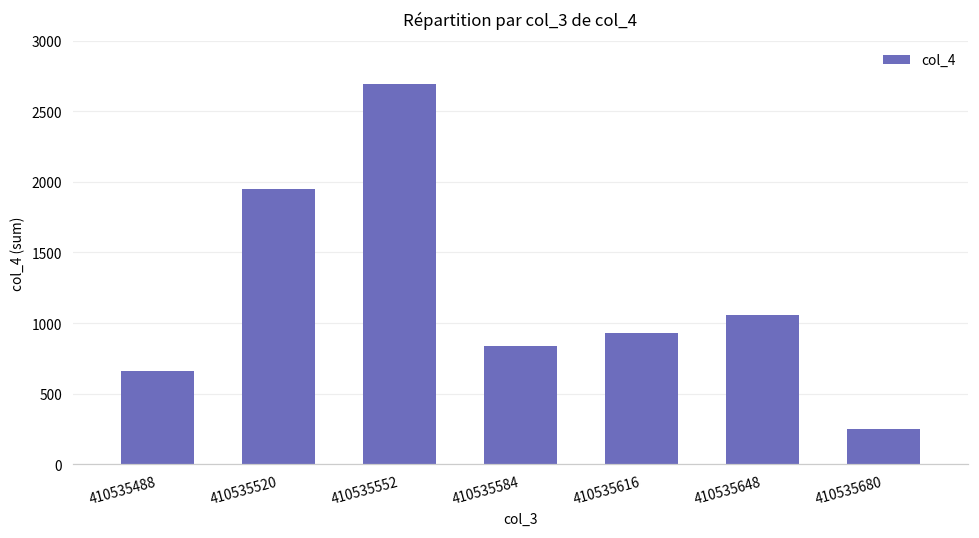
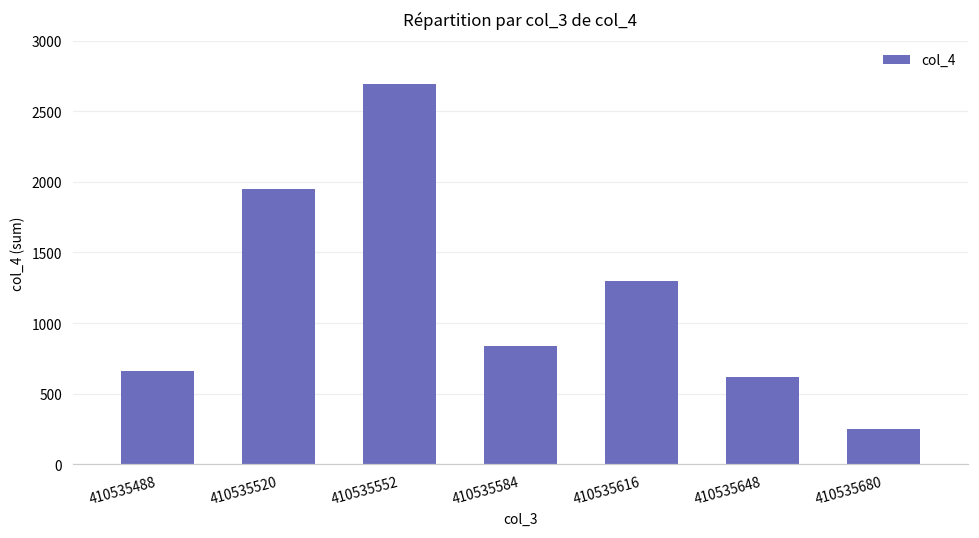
  {
    "410535488": 660,
    "410535520": 1950,
    "410535552": 2690,
    "410535584": 830,
-   "410535616": 930,
-   "410535648": 1050,
+   "410535616": 1300,
+   "410535648": 620,
    "410535680": 250
  }
